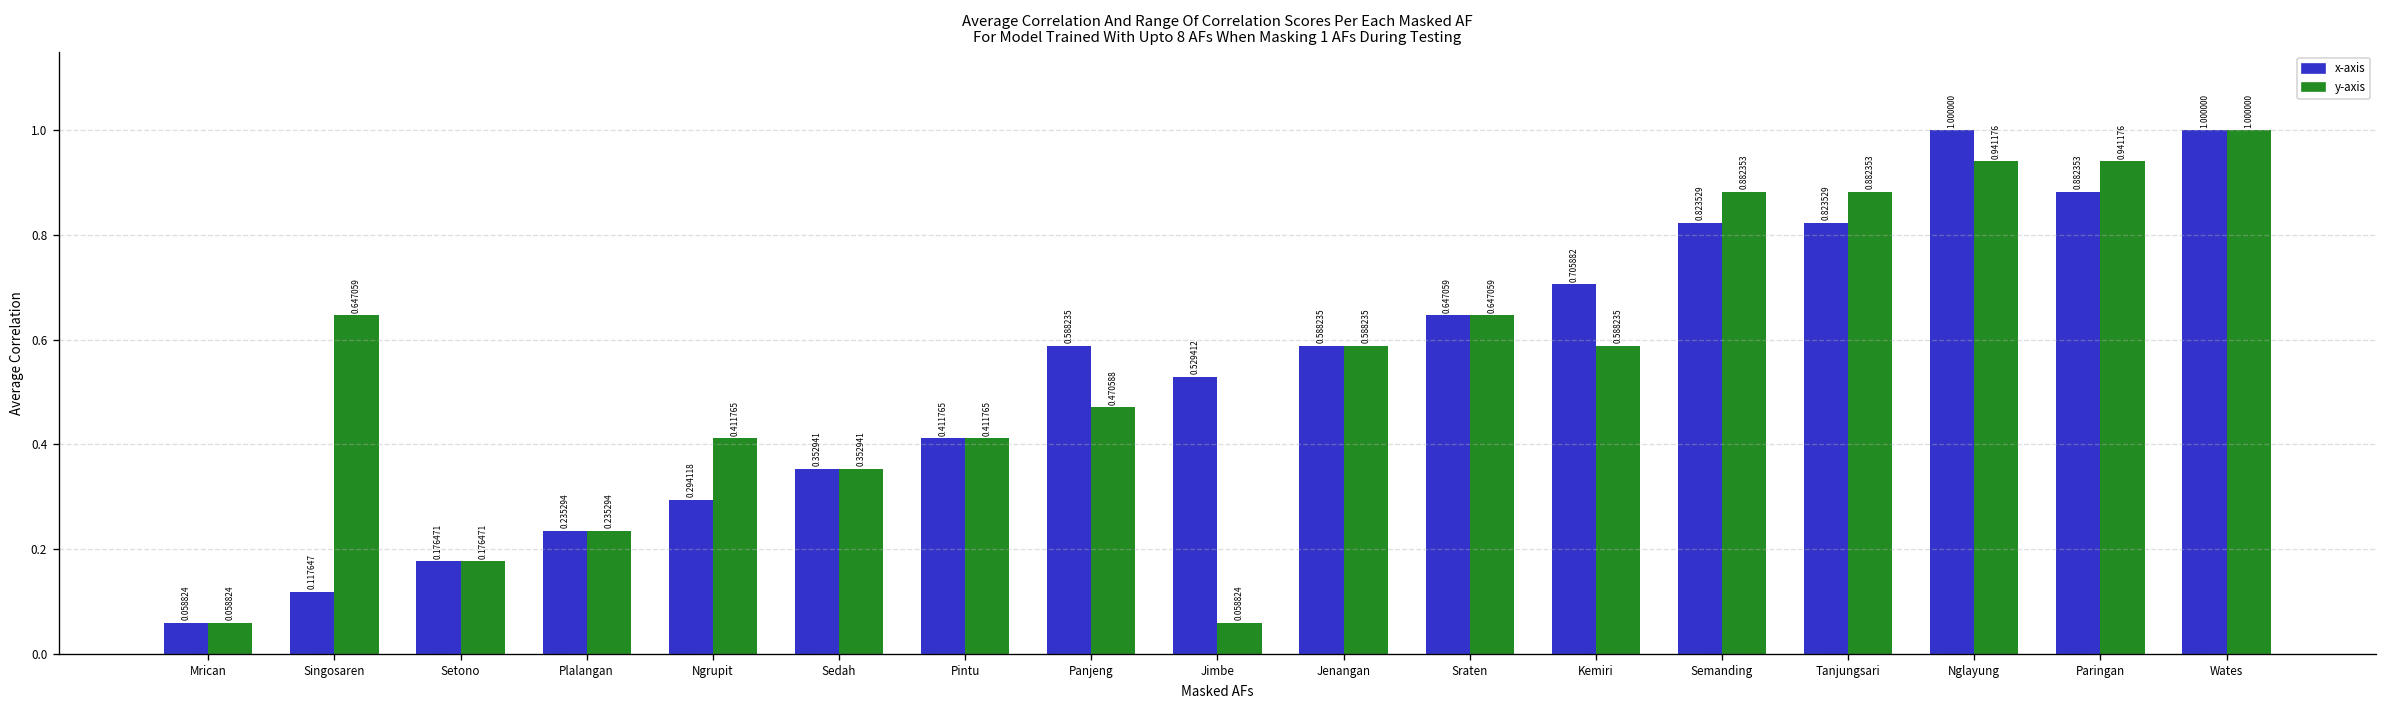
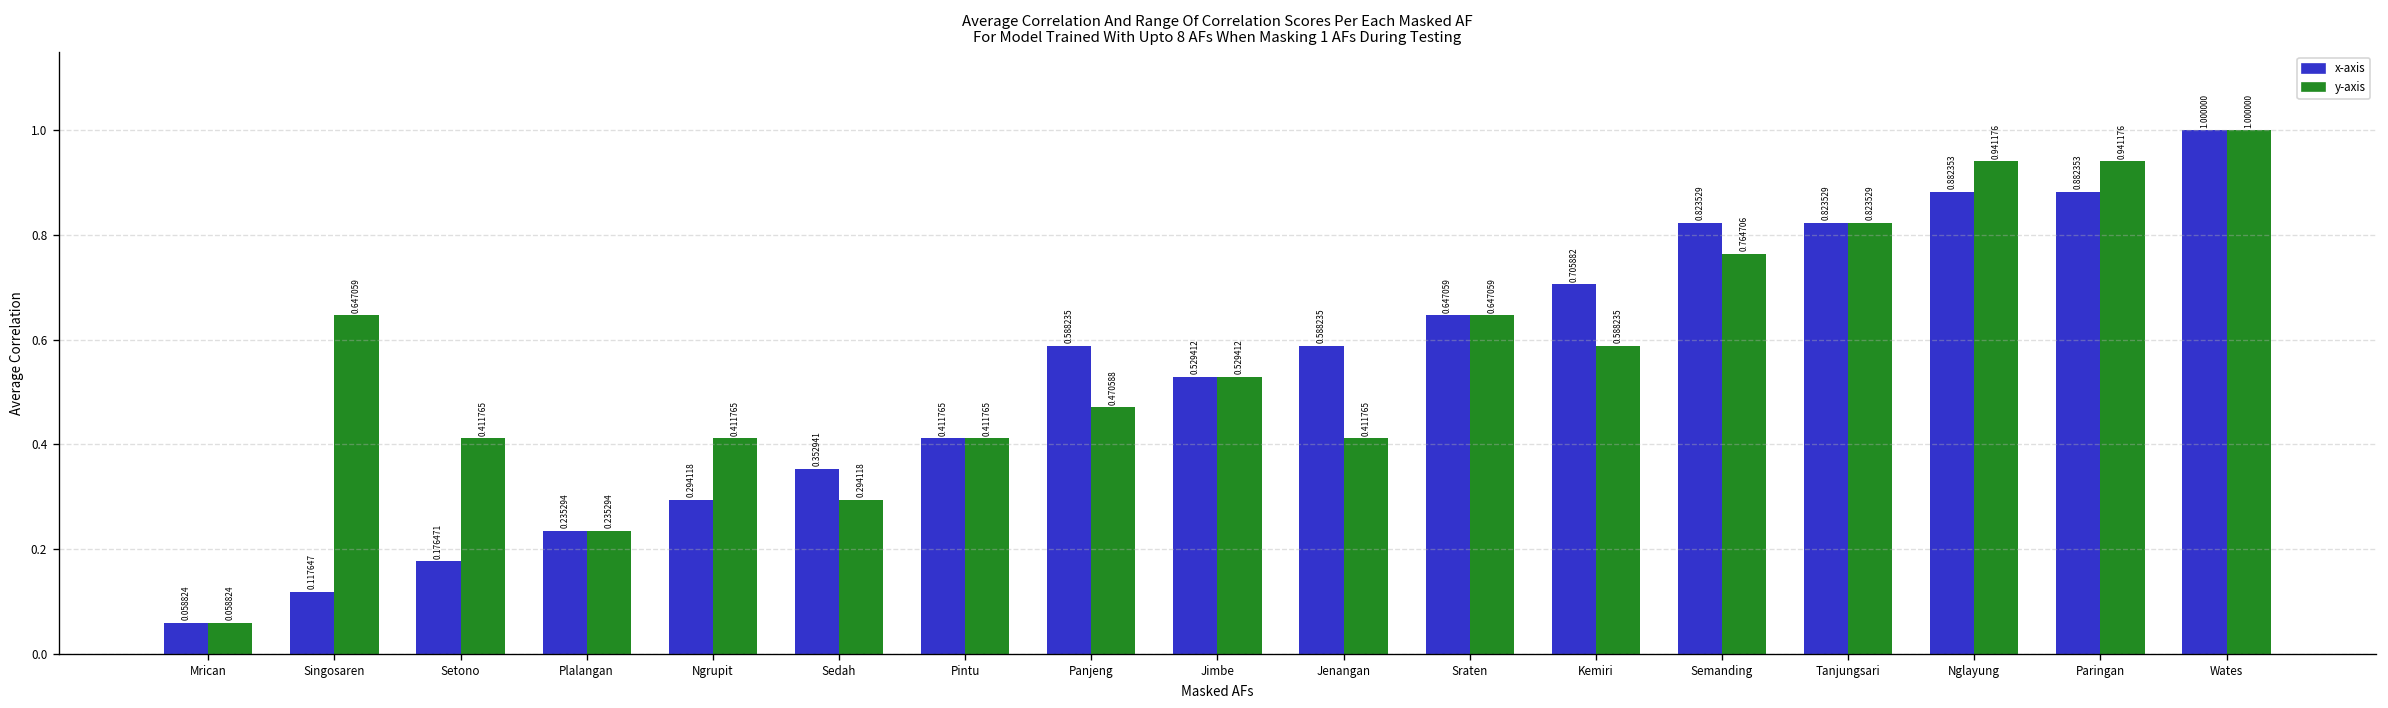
  {
    "x-axis": {
      "Mrican": 0.058824,
      "Singosaren": 0.117647,
      "Setono": 0.176471,
      "Plalangan": 0.235294,
      "Ngrupit": 0.294118,
      "Sedah": 0.352941,
      "Pintu": 0.411765,
      "Panjeng": 0.588235,
      "Jimbe": 0.529412,
      "Jenangan": 0.588235,
      "Sraten": 0.647059,
      "Kemiri": 0.705882,
      "Semanding": 0.823529,
      "Tanjungsari": 0.823529,
-     "Nglayung": 1.000000,
+     "Nglayung": 0.882353,
      "Paringan": 0.882353,
      "Wates": 1.000000
    },
    "y-axis": {
      "Mrican": 0.058824,
      "Singosaren": 0.647059,
-     "Setono": 0.176471,
+     "Setono": 0.411765,
      "Plalangan": 0.235294,
      "Ngrupit": 0.411765,
-     "Sedah": 0.352941,
+     "Sedah": 0.294118,
      "Pintu": 0.411765,
      "Panjeng": 0.470588,
-     "Jimbe": 0.058824,
-     "Jenangan": 0.588235,
+     "Jimbe": 0.529412,
+     "Jenangan": 0.411765,
      "Sraten": 0.647059,
      "Kemiri": 0.588235,
-     "Semanding": 0.882353,
-     "Tanjungsari": 0.882353,
+     "Semanding": 0.764706,
+     "Tanjungsari": 0.823529,
      "Nglayung": 0.941176,
      "Paringan": 0.941176,
      "Wates": 1.000000
    }
  }
